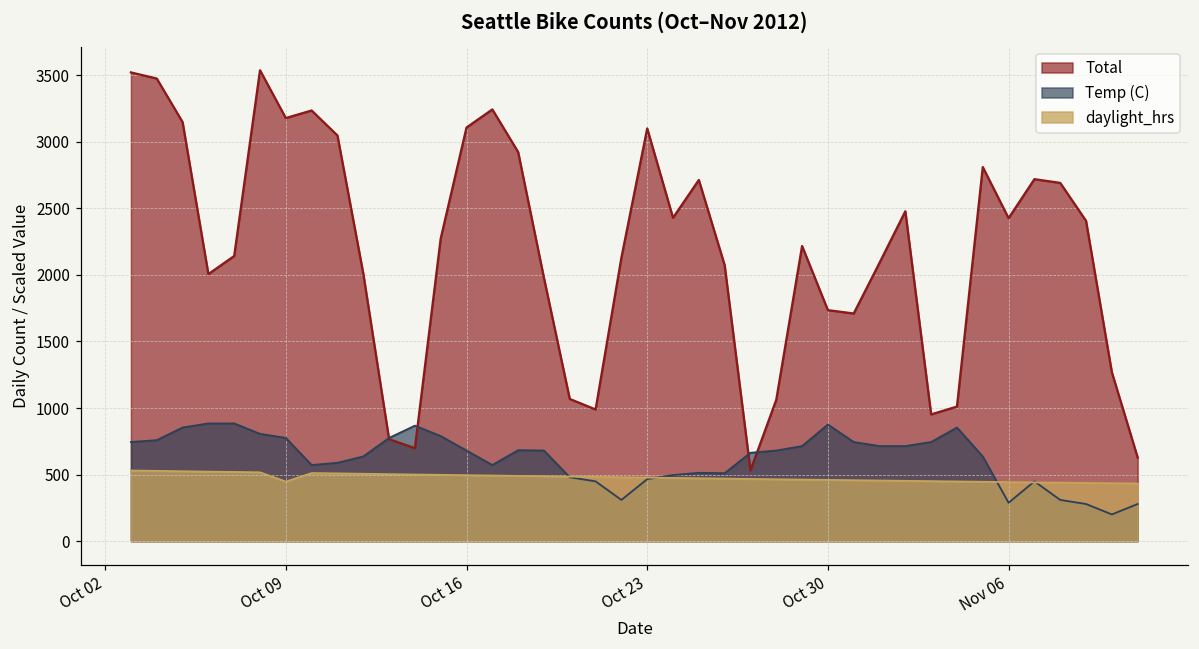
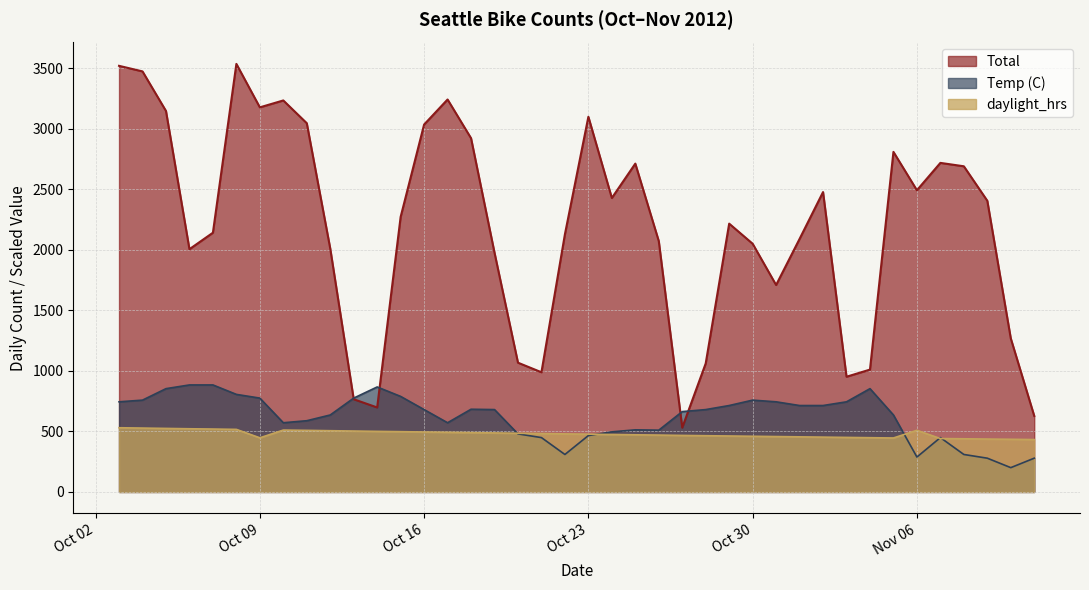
  {
    "Total": {
      "Oct 09": 3180,
-     "Oct 16": 3110,
+     "Oct 16": 3040,
      "Oct 23": 3100,
-     "Oct 30": 1740,
-     "Nov 06": 2430
+     "Oct 30": 2050,
+     "Nov 06": 2490
    },
    "Temp (C)": {
      "Oct 09": 780,
      "Oct 16": 680,
-     "Oct 30": 880,
+     "Oct 30": 760,
      "Nov 06": 290
    },
    "daylight_hrs": {
      "Oct 09": 450,
      "Oct 16": 500,
      "Oct 30": 460,
-     "Nov 06": 440
+     "Nov 06": 510
    }
  }
